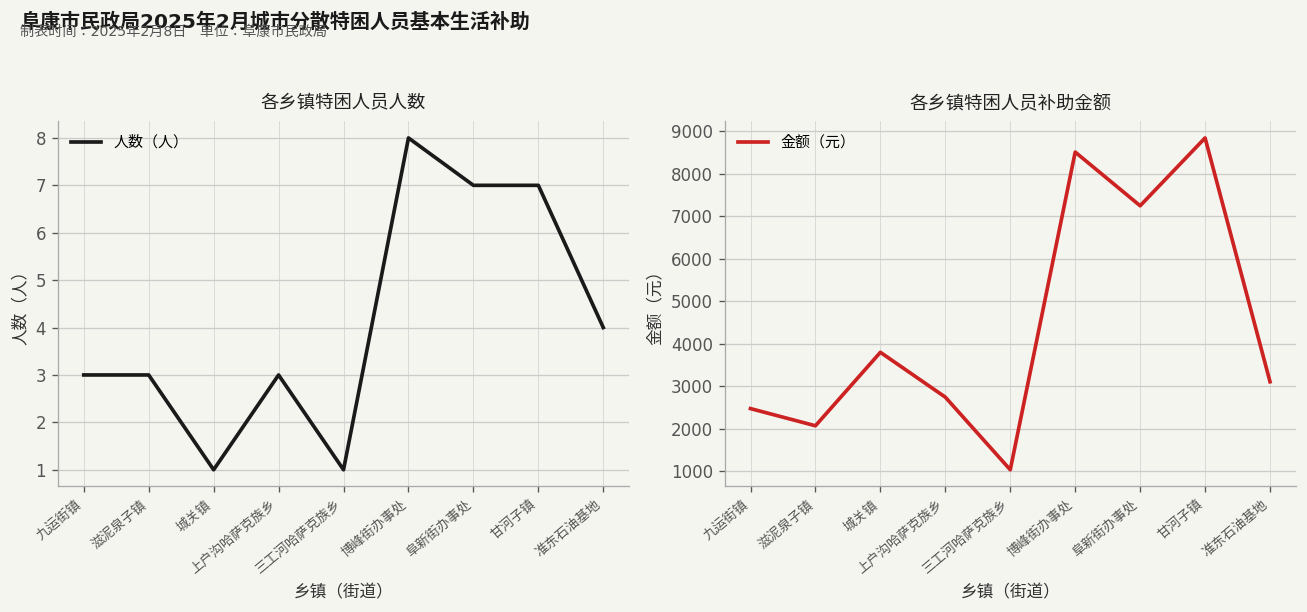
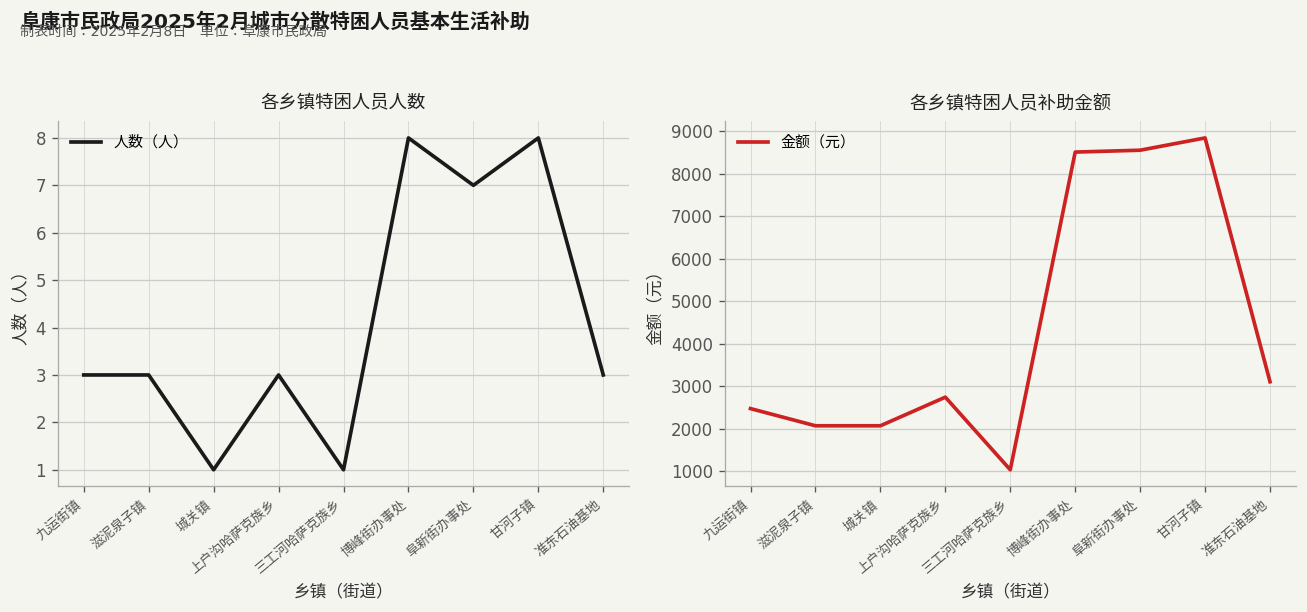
  {
    "各乡镇特困人员人数": {
      "九运街镇": 3,
      "滋泥泉子镇": 3,
      "城关镇": 1,
      "上户沟哈萨克族乡": 3,
      "三工河哈萨克族乡": 1,
      "博峰街办事处": 8,
      "阜新街办事处": 7,
-     "甘河子镇": 7,
-     "准东石油基地": 4
+     "甘河子镇": 8,
+     "准东石油基地": 3
    },
    "各乡镇特困人员补助金额": {
      "九运街镇": 2500,
      "滋泥泉子镇": 2100,
-     "城关镇": 3800,
+     "城关镇": 2100,
      "上户沟哈萨克族乡": 2700,
      "三工河哈萨克族乡": 1000,
      "博峰街办事处": 8500,
-     "阜新街办事处": 7200,
+     "阜新街办事处": 8600,
      "甘河子镇": 8800,
      "准东石油基地": 3100
    }
  }
